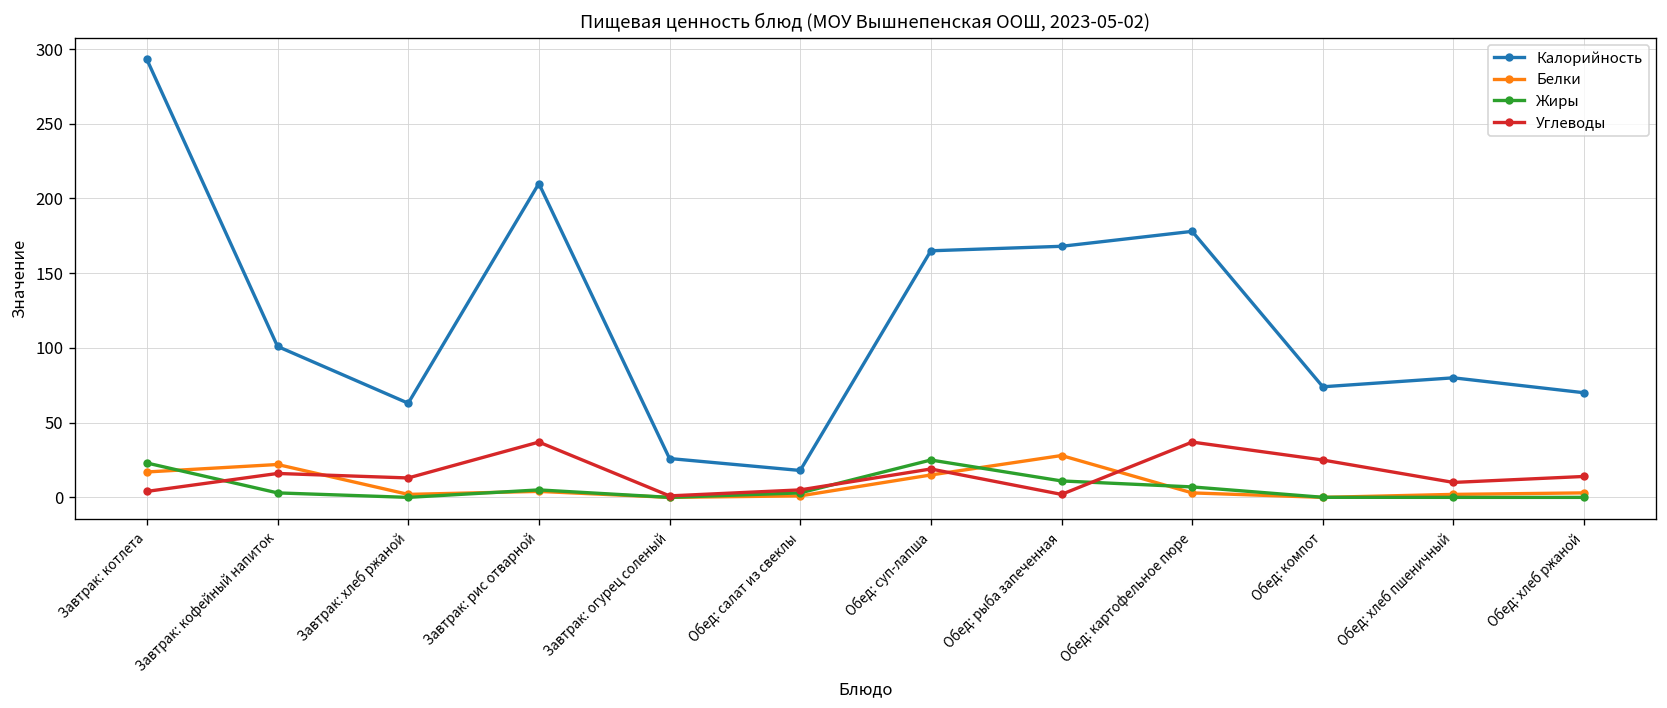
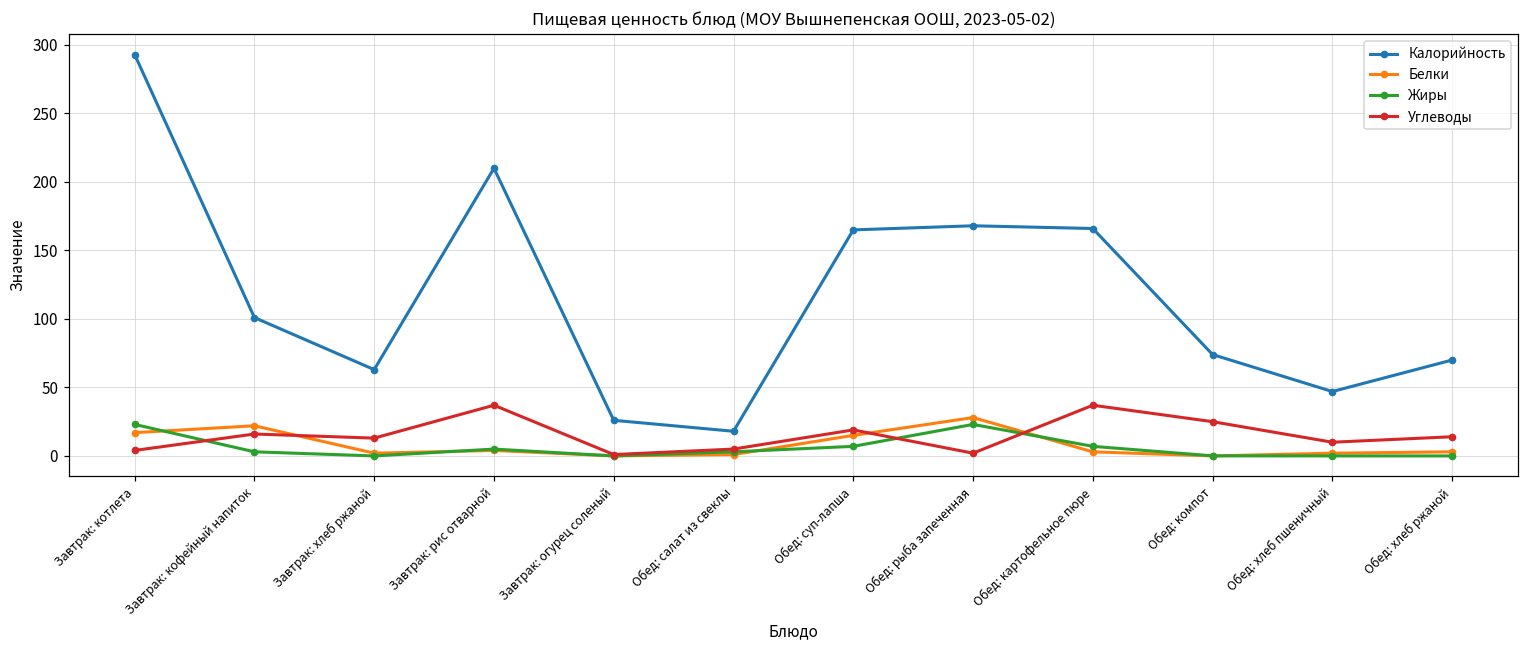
  {
    "Калорийность": {
      "Завтрак: котлета": 293,
      "Завтрак: кофейный напиток": 101,
      "Завтрак: хлеб ржаной": 63,
      "Завтрак: рис отварной": 210,
      "Завтрак: огурец соленый": 26,
      "Обед: салат из свеклы": 18,
      "Обед: суп-лапша": 165,
      "Обед: рыба запеченная": 168,
-     "Обед: картофельное пюре": 178,
+     "Обед: картофельное пюре": 166,
      "Обед: компот": 74,
-     "Обед: хлеб пшеничный": 80,
+     "Обед: хлеб пшеничный": 47,
      "Обед: хлеб ржаной": 70
    },
    "Белки": {
      "Завтрак: котлета": 17,
      "Завтрак: кофейный напиток": 22,
      "Обед: суп-лапша": 15,
      "Обед: рыба запеченная": 28,
      "Обед: картофельное пюре": 3,
      "Обед: хлеб ржаной": 3
    },
    "Жиры": {
      "Завтрак: котлета": 23,
      "Завтрак: кофейный напиток": 3,
-     "Обед: суп-лапша": 25,
-     "Обед: рыба запеченная": 11,
+     "Обед: суп-лапша": 7,
+     "Обед: рыба запеченная": 23,
      "Обед: картофельное пюре": 7,
      "Обед: хлеб ржаной": 0
    },
    "Углеводы": {
      "Завтрак: котлета": 4,
      "Завтрак: кофейный напиток": 16,
      "Завтрак: хлеб ржаной": 13,
      "Завтрак: рис отварной": 37,
      "Обед: суп-лапша": 19,
      "Обед: рыба запеченная": 2,
      "Обед: картофельное пюре": 37,
      "Обед: компот": 25,
      "Обед: хлеб пшеничный": 10,
      "Обед: хлеб ржаной": 14
    }
  }
